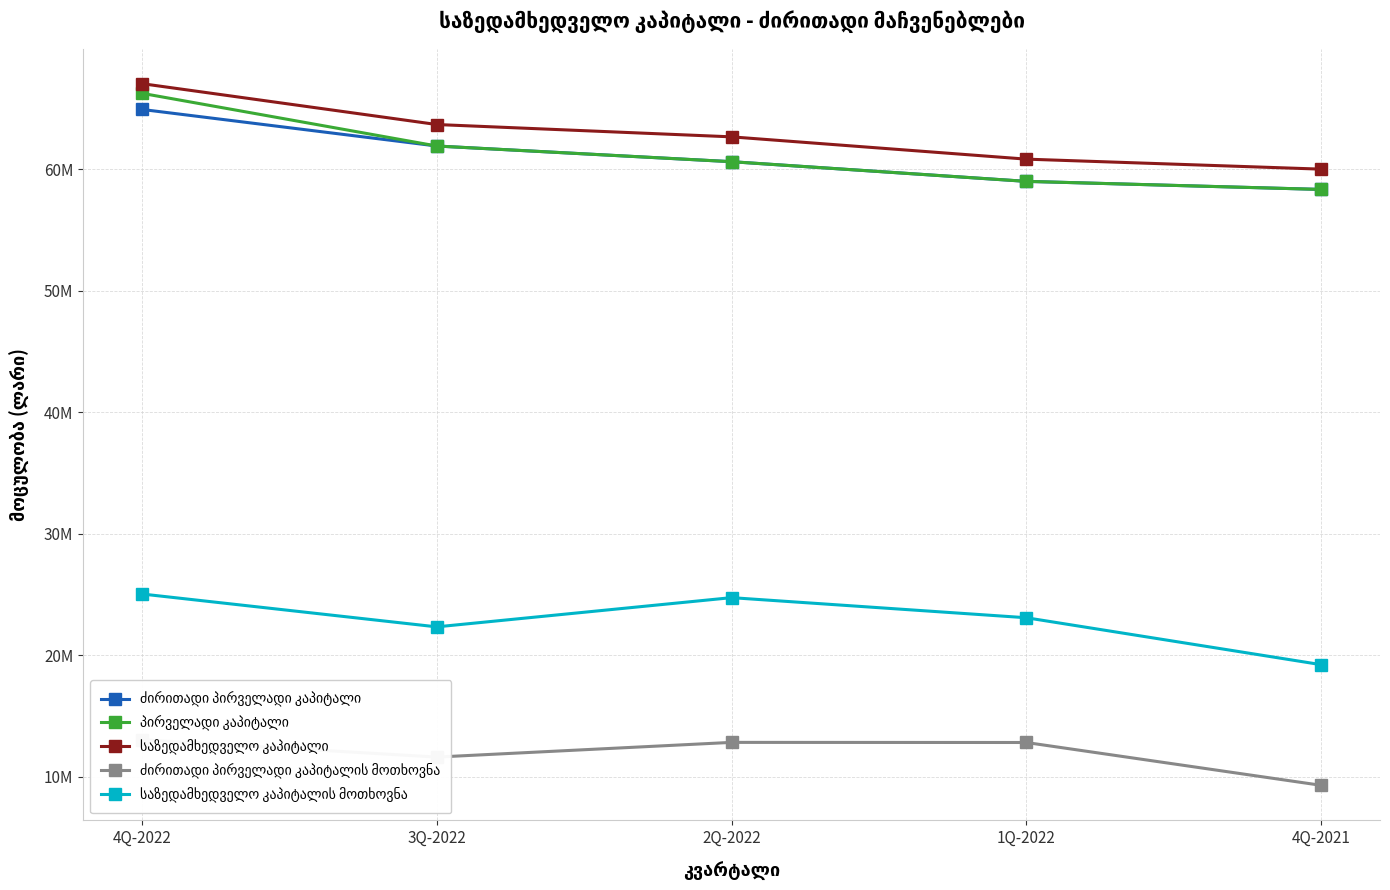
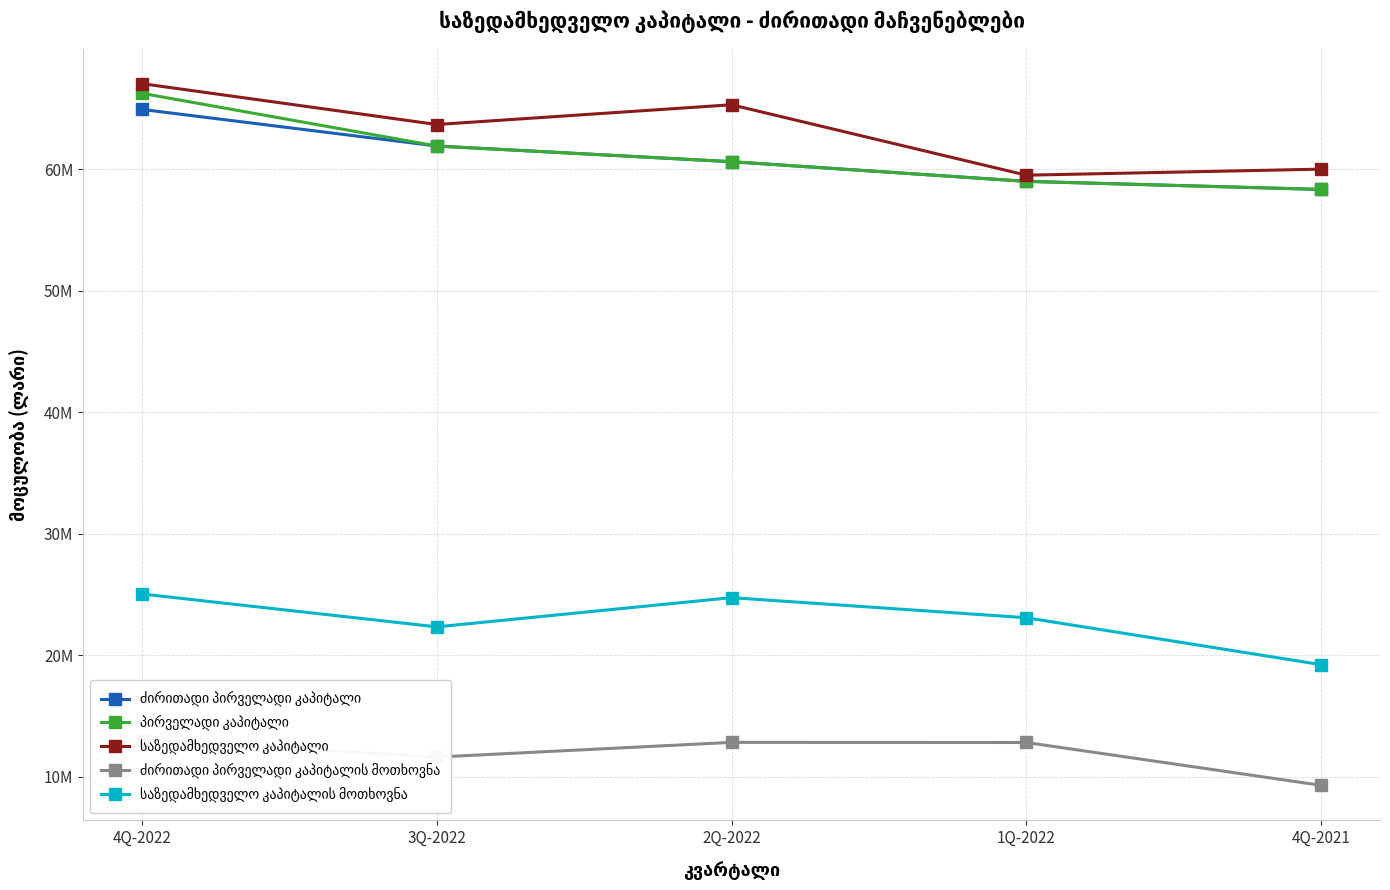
  {
    "ძირითადი პირველადი კაპიტალი": {
      "4Q-2022": 64900000
    },
    "პირველადი კაპიტალი": {
      "4Q-2022": 66300000
    },
    "საზედამხედველო კაპიტალი": {
      "4Q-2022": 67100000,
      "3Q-2022": 63700000,
-     "2Q-2022": 62700000,
-     "1Q-2022": 60800000,
+     "2Q-2022": 65300000,
+     "1Q-2022": 59500000,
      "4Q-2021": 60000000
    },
    "ძირითადი პირველადი კაპიტალის მოთხოვნა": {
      "2Q-2022": 12800000,
      "1Q-2022": 12800000,
      "4Q-2021": 9300000
    },
    "საზედამხედველო კაპიტალის მოთხოვნა": {
      "4Q-2022": 25100000,
      "3Q-2022": 22400000,
      "2Q-2022": 24800000,
      "1Q-2022": 23100000,
      "4Q-2021": 19200000
    }
  }
